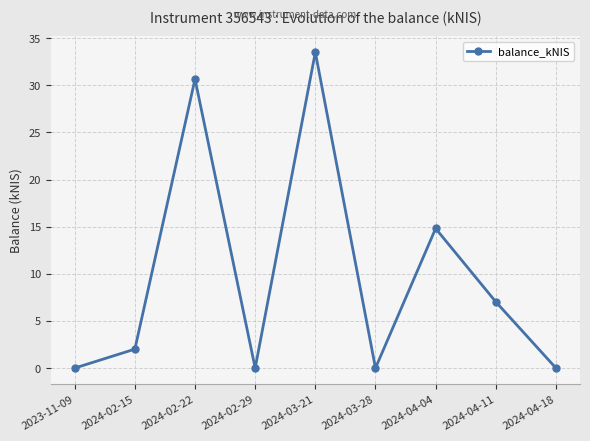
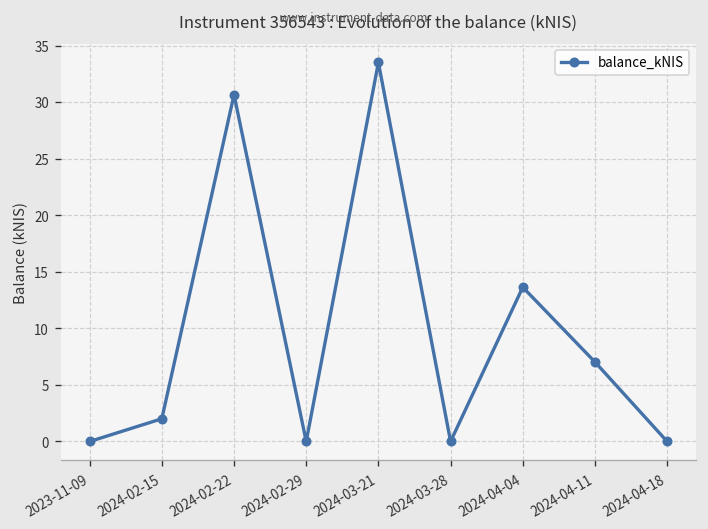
  {
    "2023-11-09": 0,
    "2024-02-15": 2,
    "2024-02-22": 31,
    "2024-02-29": 0,
    "2024-03-21": 34,
    "2024-03-28": 0,
-   "2024-04-04": 15,
+   "2024-04-04": 14,
    "2024-04-11": 7,
    "2024-04-18": 0
  }
